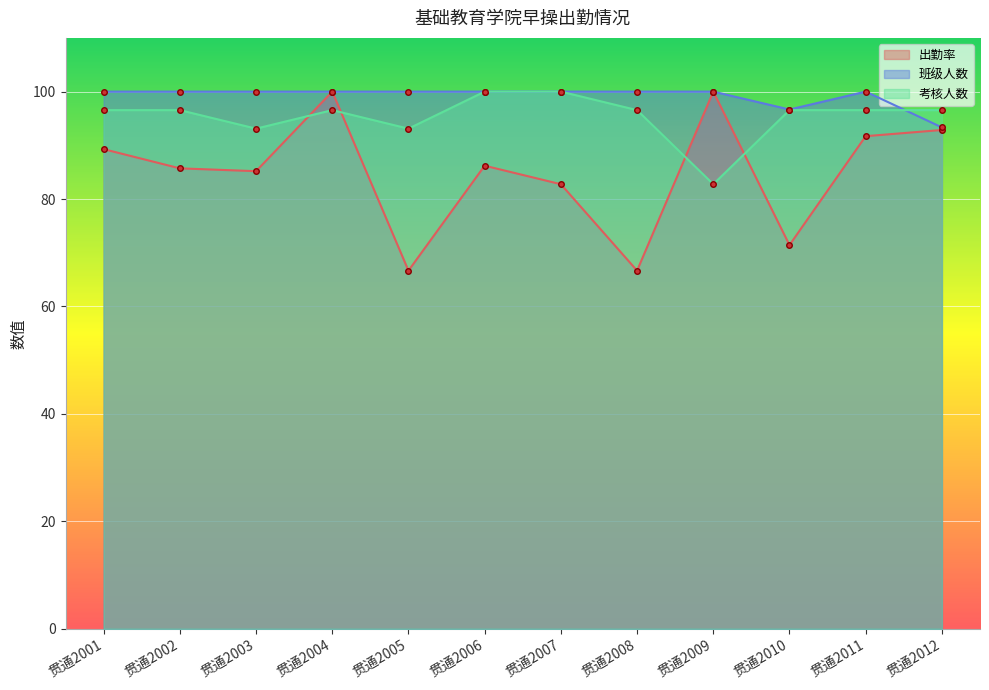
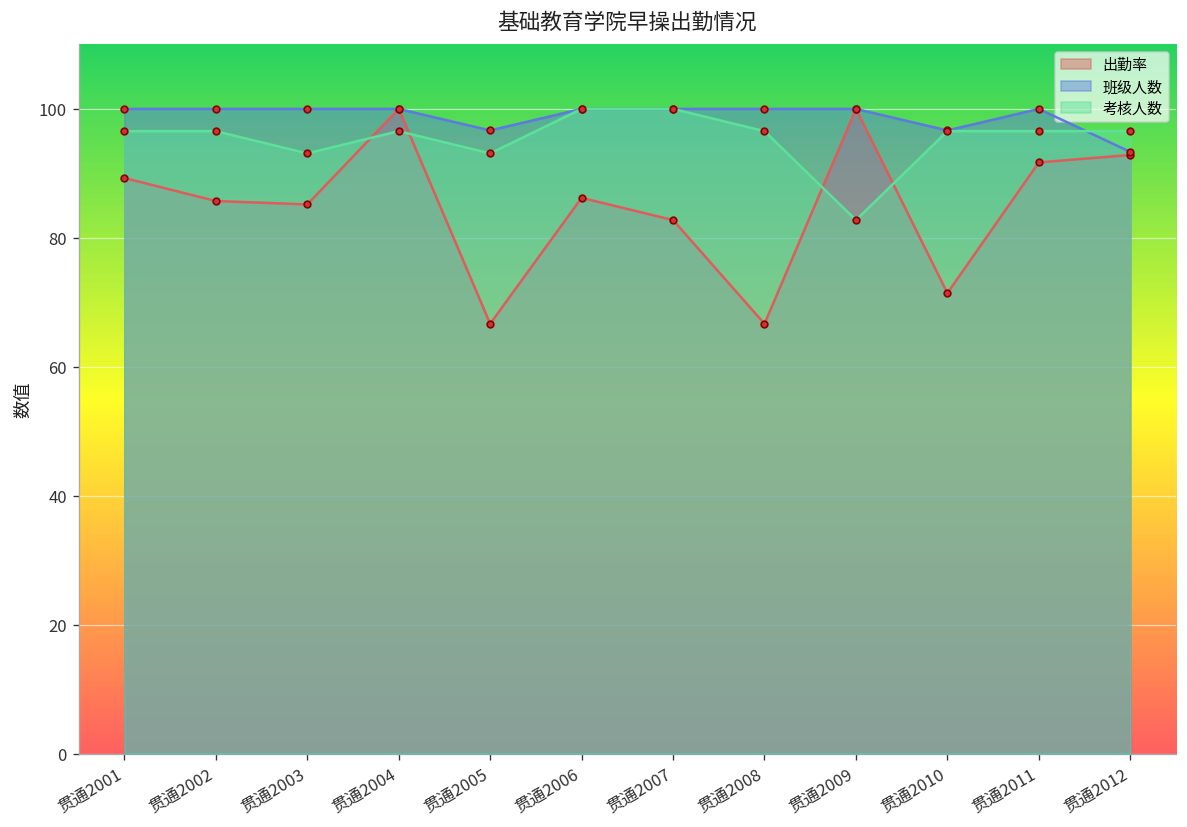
  {
    "出勤率": {
      "贯通2001": 89,
      "贯通2002": 86,
      "贯通2003": 85,
      "贯通2005": 67,
      "贯通2006": 86,
      "贯通2007": 83,
      "贯通2008": 67,
      "贯通2010": 71,
      "贯通2011": 92,
      "贯通2012": 93
    },
    "班级人数": {
      "贯通2001": 100,
      "贯通2002": 100,
      "贯通2003": 100,
-     "贯通2005": 100,
+     "贯通2005": 97,
      "贯通2008": 100,
      "贯通2011": 100,
      "贯通2012": 93
    },
    "考核人数": {
      "贯通2001": 97,
      "贯通2002": 97,
      "贯通2003": 93,
      "贯通2004": 97,
      "贯通2005": 93,
      "贯通2008": 97,
      "贯通2009": 83,
      "贯通2011": 97,
      "贯通2012": 97
    }
  }
